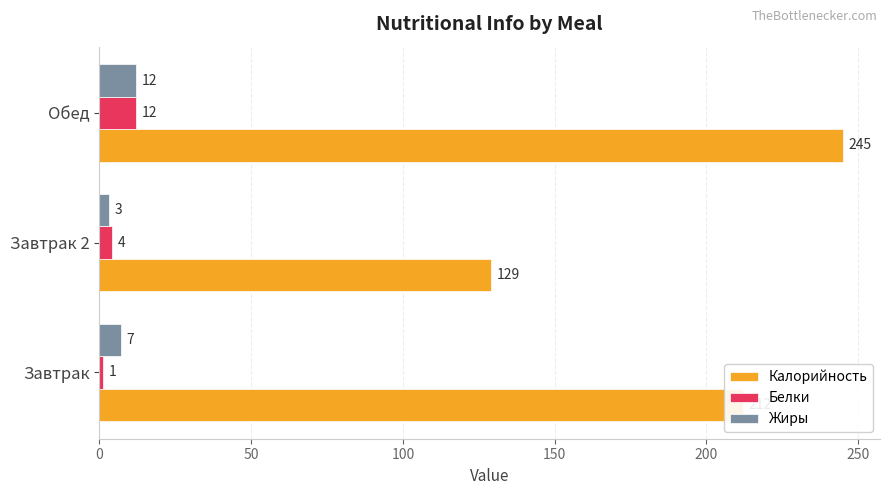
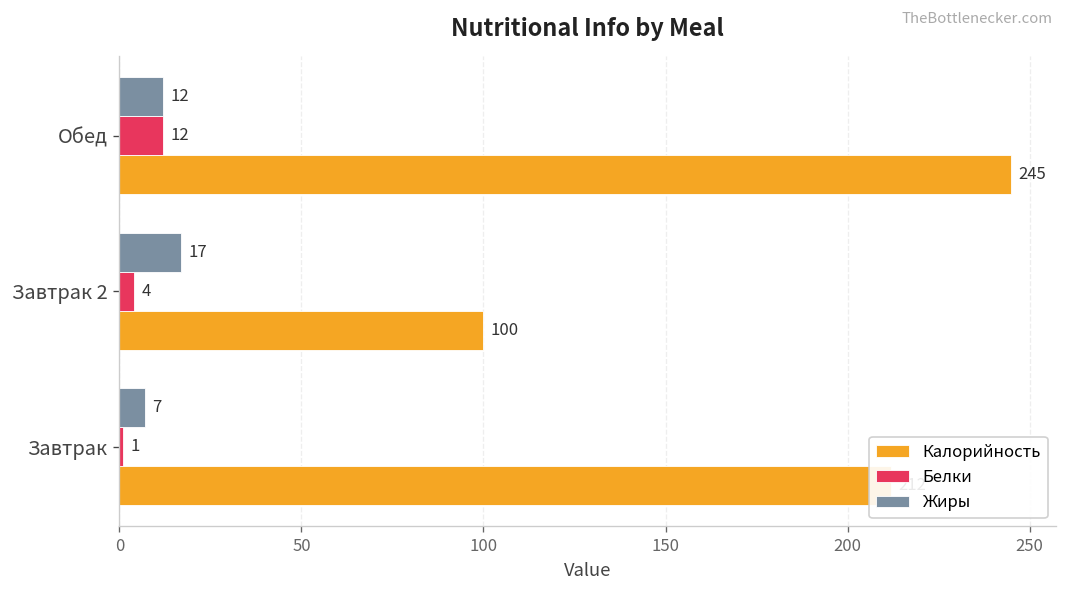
  {
    "Калорийность": {
      "Обед": 245,
-     "Завтрак 2": 129
+     "Завтрак 2": 100
    },
    "Белки": {
      "Обед": 12,
      "Завтрак 2": 4,
      "Завтрак": 1
    },
    "Жиры": {
      "Обед": 12,
-     "Завтрак 2": 3,
+     "Завтрак 2": 17,
      "Завтрак": 7
    }
  }
